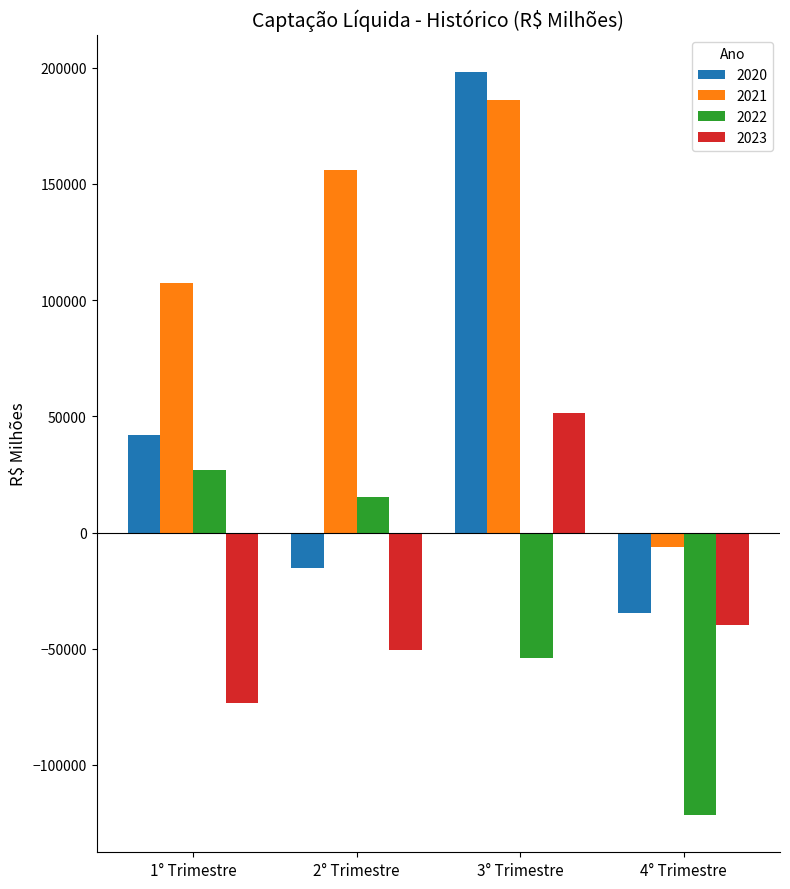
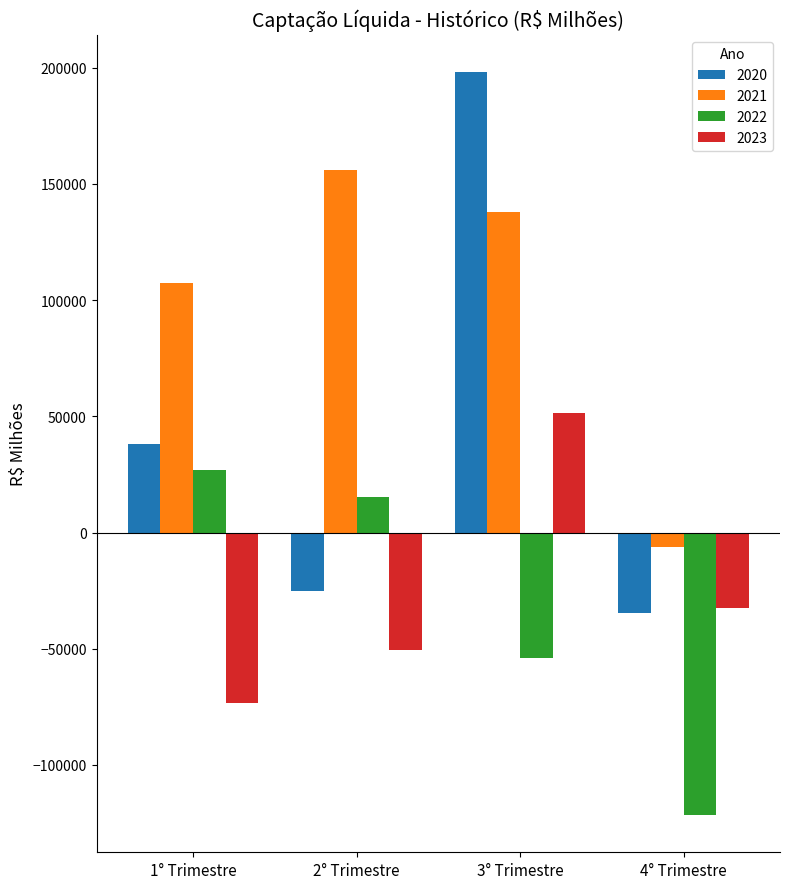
  {
    "2020": {
-     "1° Trimestre": 42000,
-     "2° Trimestre": -15000,
+     "1° Trimestre": 38000,
+     "2° Trimestre": -25000,
      "3° Trimestre": 198000,
      "4° Trimestre": -34000
    },
    "2021": {
      "1° Trimestre": 107000,
      "2° Trimestre": 156000,
-     "3° Trimestre": 186000,
+     "3° Trimestre": 138000,
      "4° Trimestre": -6000
    },
    "2022": {
      "1° Trimestre": 27000,
      "2° Trimestre": 15000,
      "3° Trimestre": -54000,
      "4° Trimestre": -122000
    },
    "2023": {
      "1° Trimestre": -73000,
      "2° Trimestre": -51000,
      "3° Trimestre": 51000,
-     "4° Trimestre": -40000
+     "4° Trimestre": -32000
    }
  }
